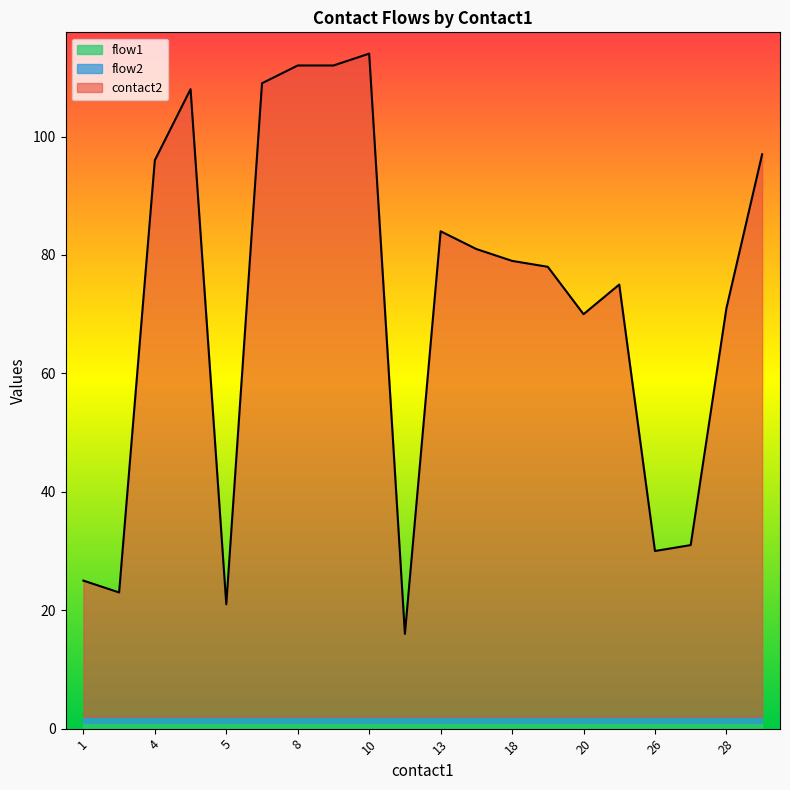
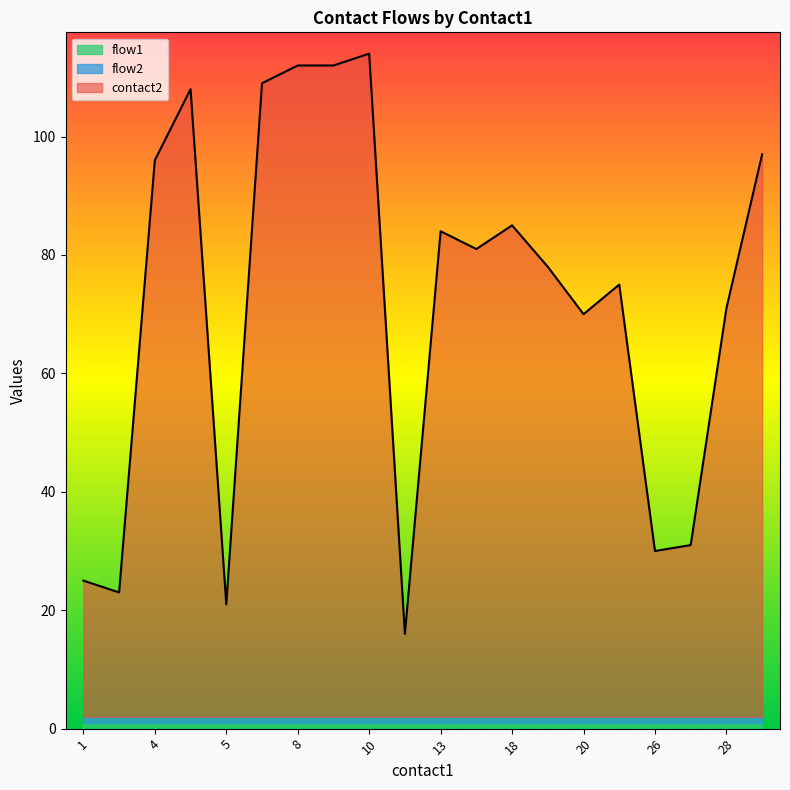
  {
    "contact2": {
      "4": 96,
      "8": 112,
      "10": 114,
-     "18": 79,
+     "18": 85,
      "20": 70,
      "26": 30,
      "28": 71
    },
    "flow1": {
      "4": 1,
      "8": 1,
      "10": 1,
      "18": 1,
      "20": 1,
      "26": 1,
      "28": 1
    },
    "flow2": {
      "4": 1,
      "8": 1,
      "10": 1,
      "18": 1,
      "20": 1,
      "26": 1,
      "28": 1
    }
  }
